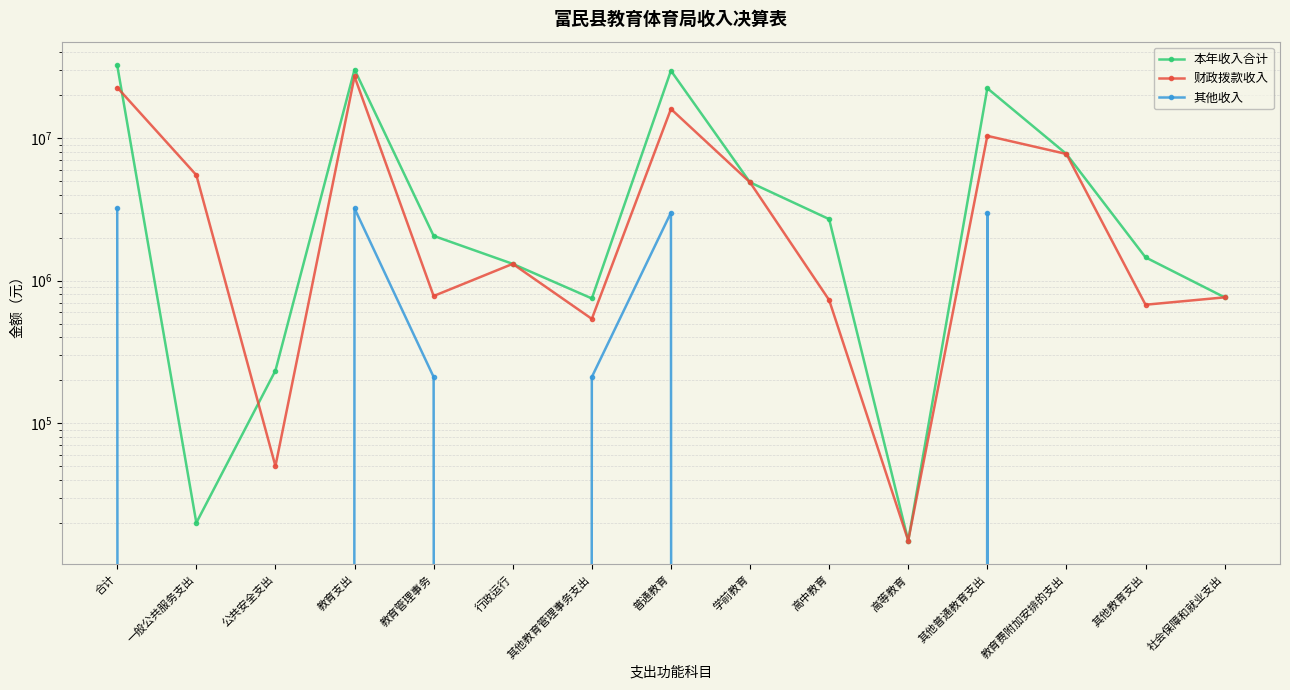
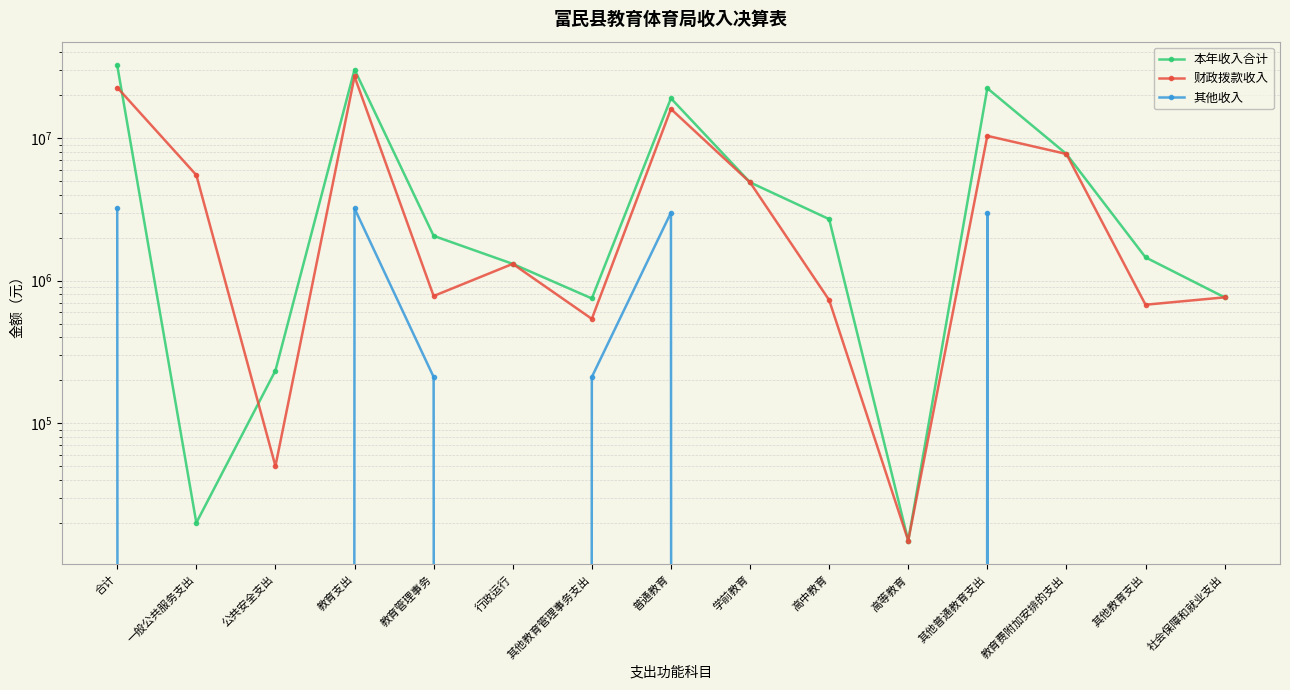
  {
    "本年收入合计": {
      "合计": 32000000,
      "一般公共服务支出": 20000,
      "公共安全支出": 230000,
      "教育支出": 30000000,
      "教育管理事务": 2100000,
      "其他教育管理事务支出": 800000,
-     "普通教育": 30000000,
+     "普通教育": 19000000,
      "高中教育": 2700000,
      "其他普通教育支出": 22000000,
      "其他教育支出": 1500000
    },
    "财政拨款收入": {
      "合计": 23000000,
      "一般公共服务支出": 5500000,
      "公共安全支出": 50000,
      "教育支出": 27000000,
      "教育管理事务": 800000,
      "其他教育管理事务支出": 540000,
      "普通教育": 16000000,
      "高中教育": 700000,
      "其他普通教育支出": 10000000,
      "其他教育支出": 700000
    },
    "其他收入": {
      "合计": 3200000,
      "教育支出": 3200000,
      "教育管理事务": 210000,
      "其他教育管理事务支出": 210000,
      "普通教育": 3000000,
      "其他普通教育支出": 3000000
    }
  }
